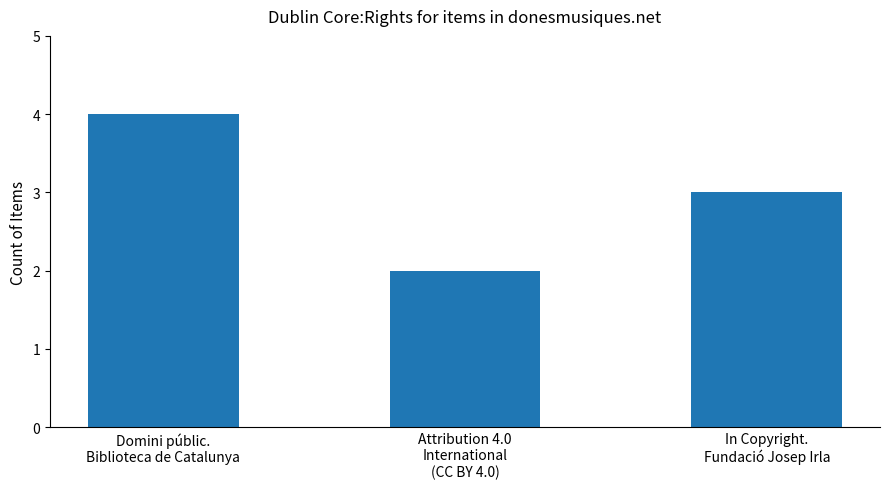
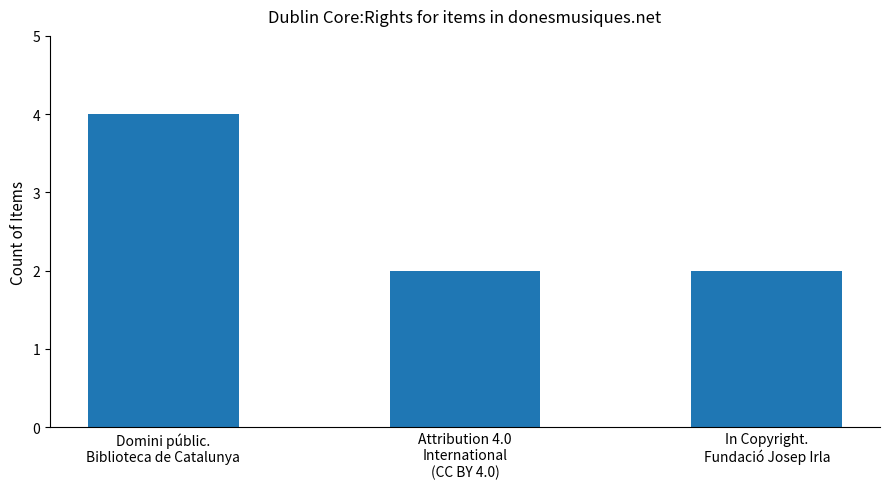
  {
    "Domini públic. Biblioteca de Catalunya": 4,
    "Attribution 4.0 International (CC BY 4.0)": 2,
-   "In Copyright. Fundació Josep Irla": 3
+   "In Copyright. Fundació Josep Irla": 2
  }
